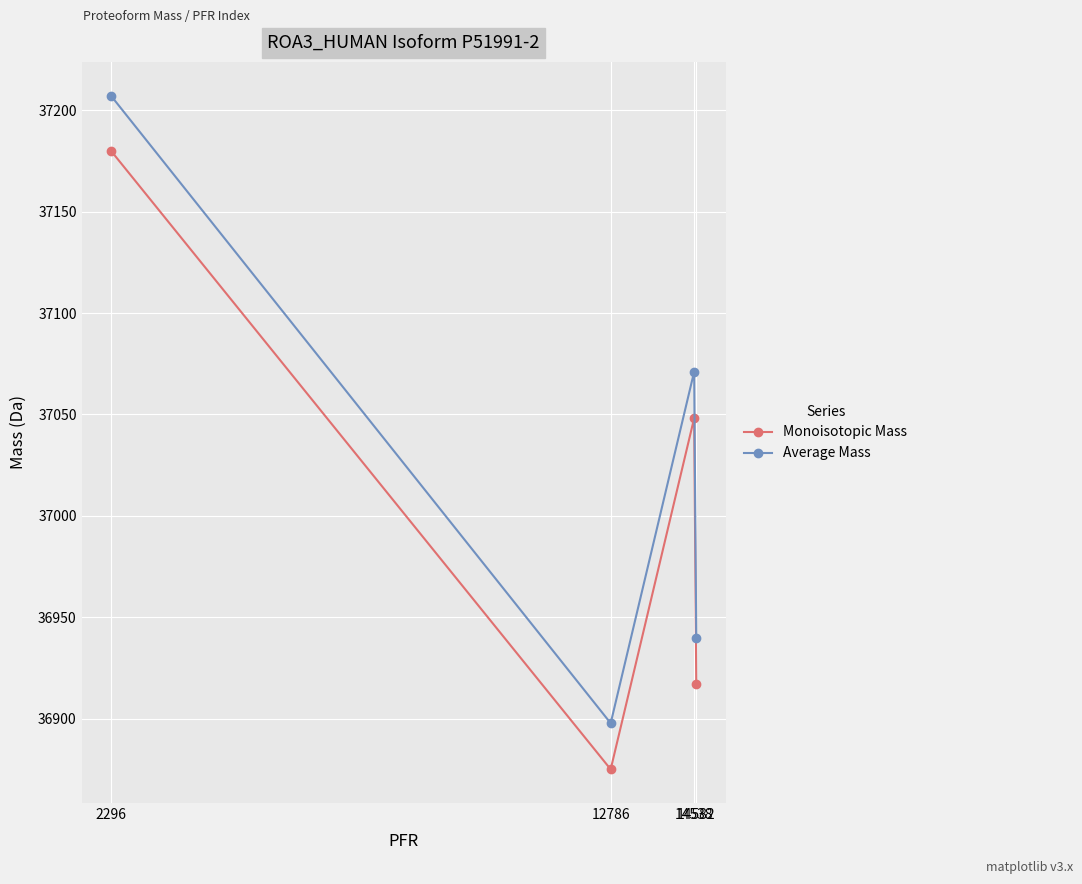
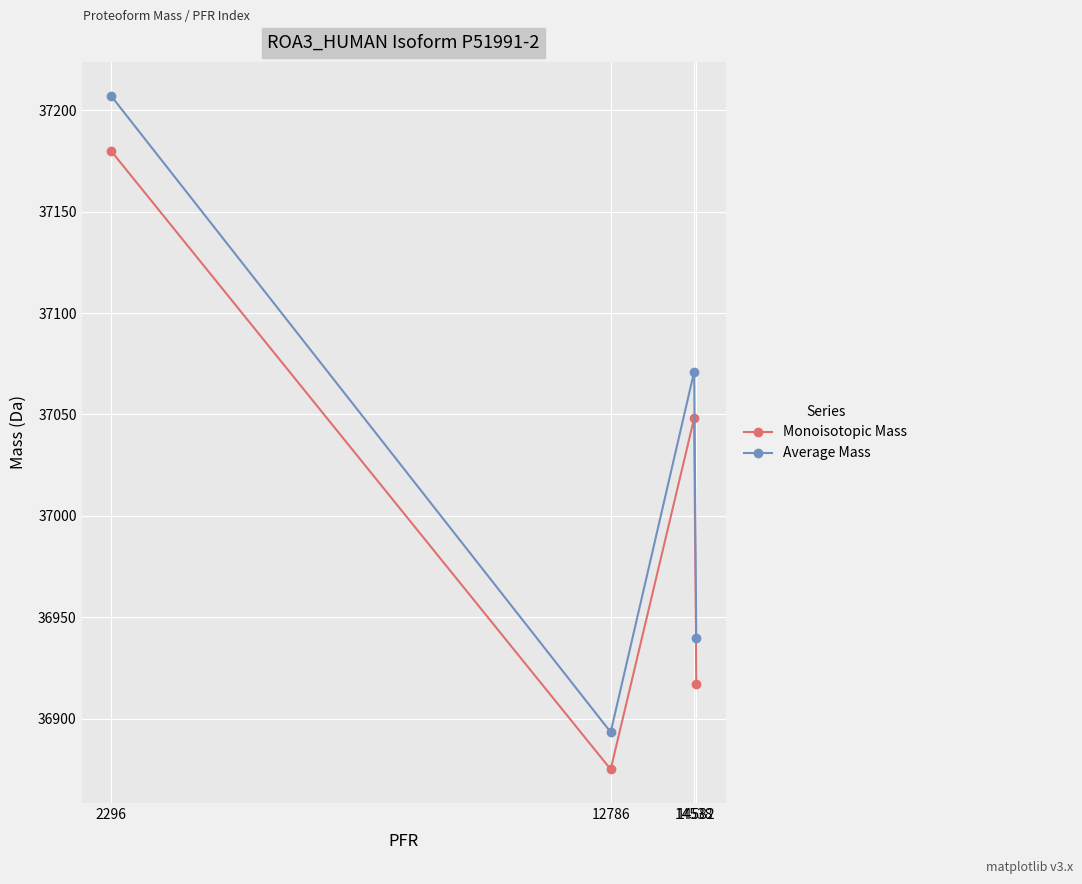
  {
    "Monoisotopic Mass": {
      "2296": 37180,
      "12786": 36875
    },
    "Average Mass": {
      "2296": 37207,
-     "12786": 36898
+     "12786": 36893
    }
  }
